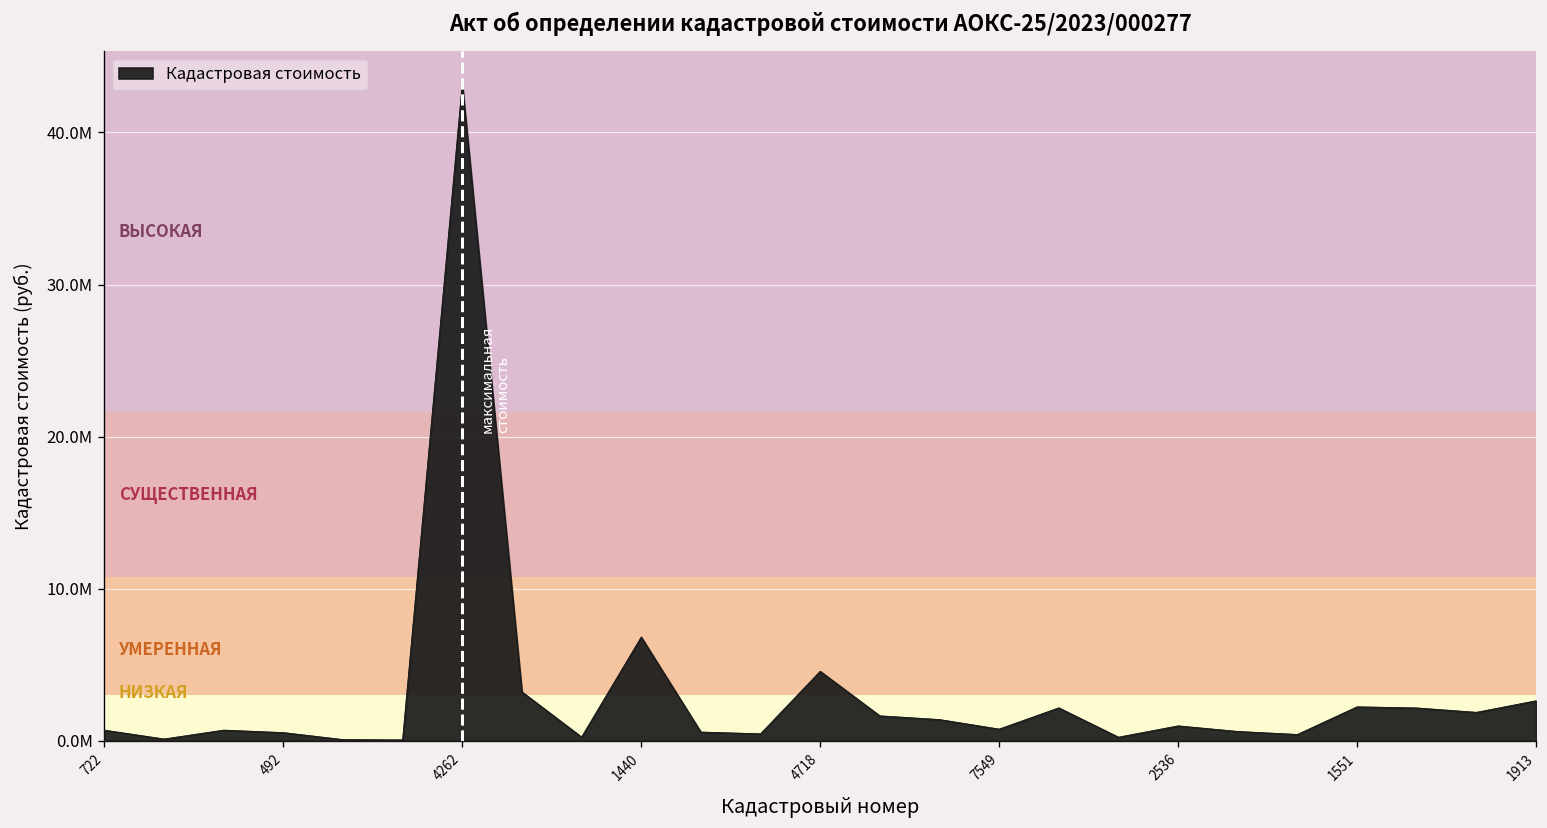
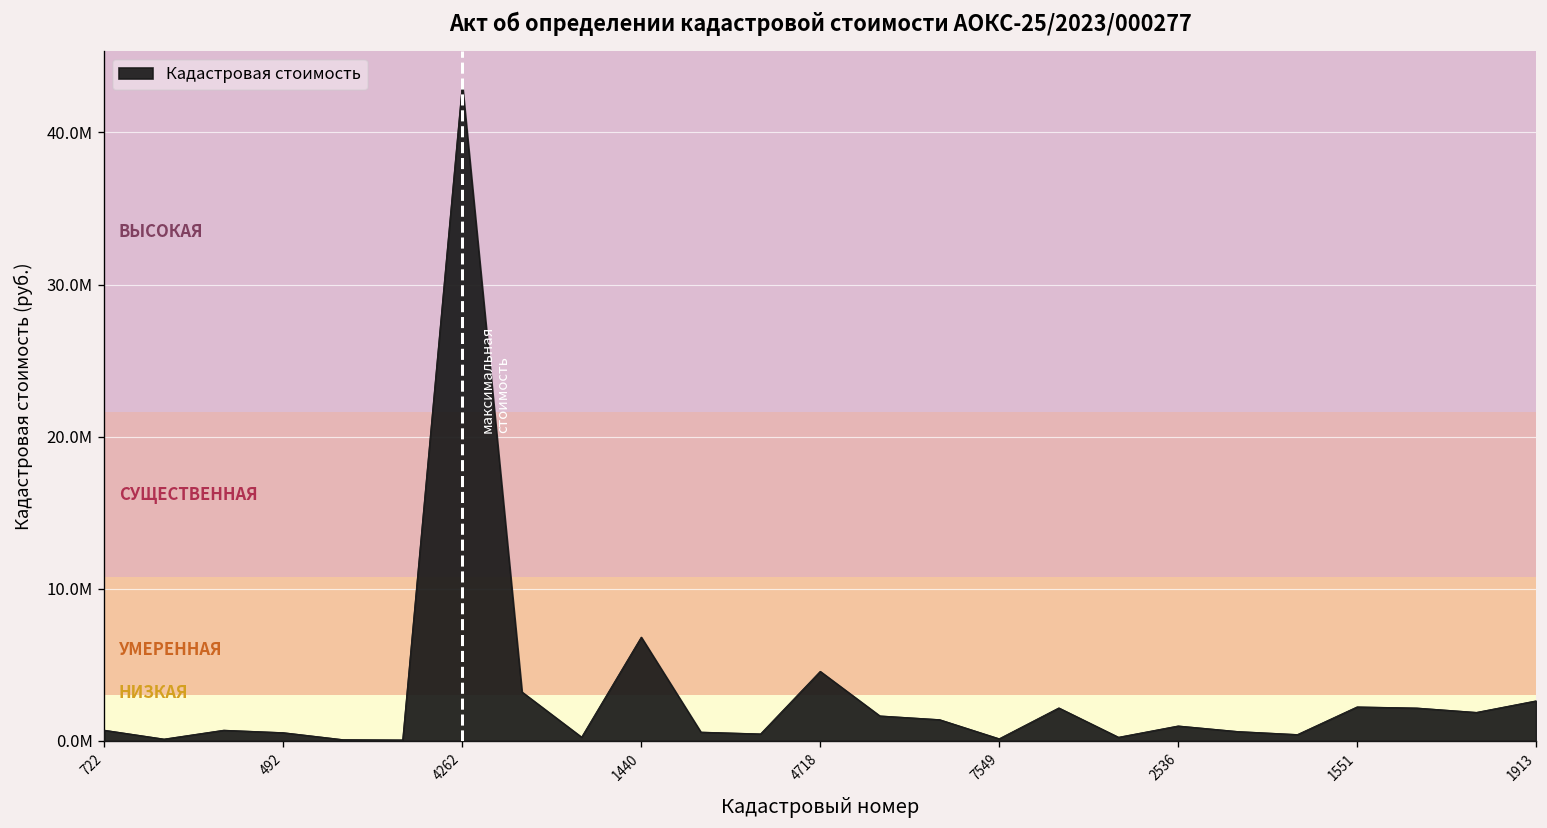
  {
    "722": 700000,
    "492": 500000,
    "4262": 43200000,
    "1440": 6800000,
    "4718": 4600000,
-   "7549": 800000,
+   "7549": 100000,
    "2536": 1000000,
    "1551": 2200000,
    "1913": 2600000
  }
